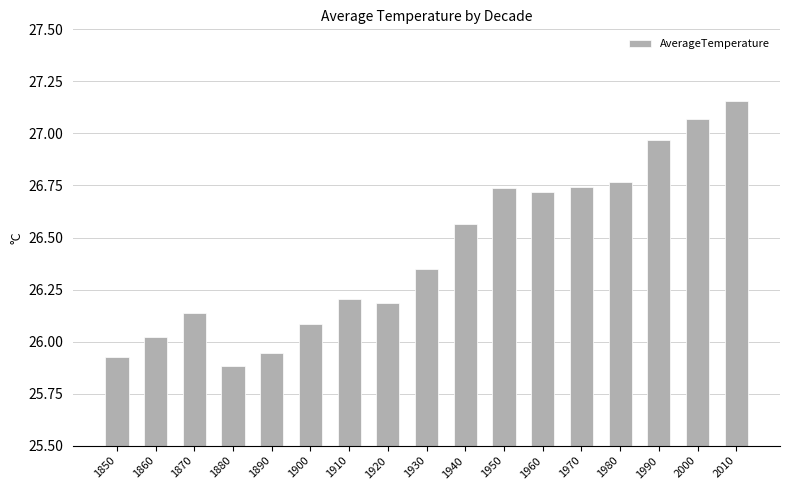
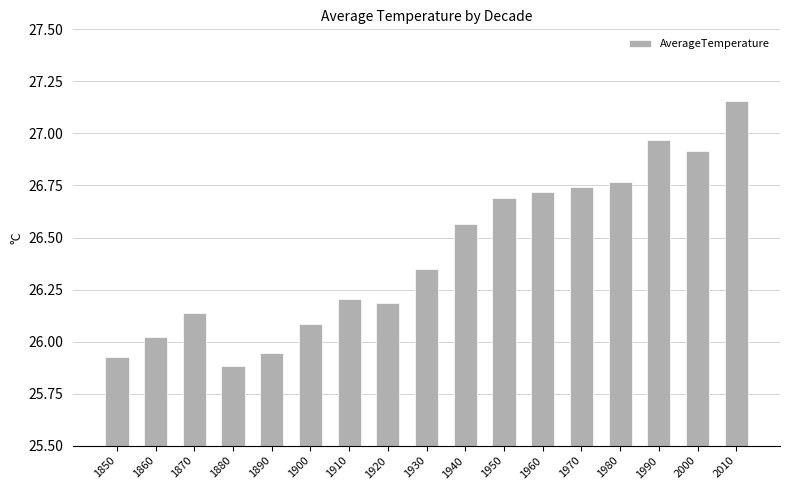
  {
    "1850": 25.93,
    "1860": 26.02,
    "1870": 26.14,
    "1880": 25.88,
    "1890": 25.94,
    "1900": 26.08,
    "1910": 26.21,
    "1920": 26.19,
    "1930": 26.35,
    "1940": 26.56,
-   "1950": 26.74,
+   "1950": 26.69,
    "1960": 26.72,
    "1970": 26.74,
    "1980": 26.77,
    "1990": 26.97,
-   "2000": 27.07,
+   "2000": 26.91,
    "2010": 27.16
  }
